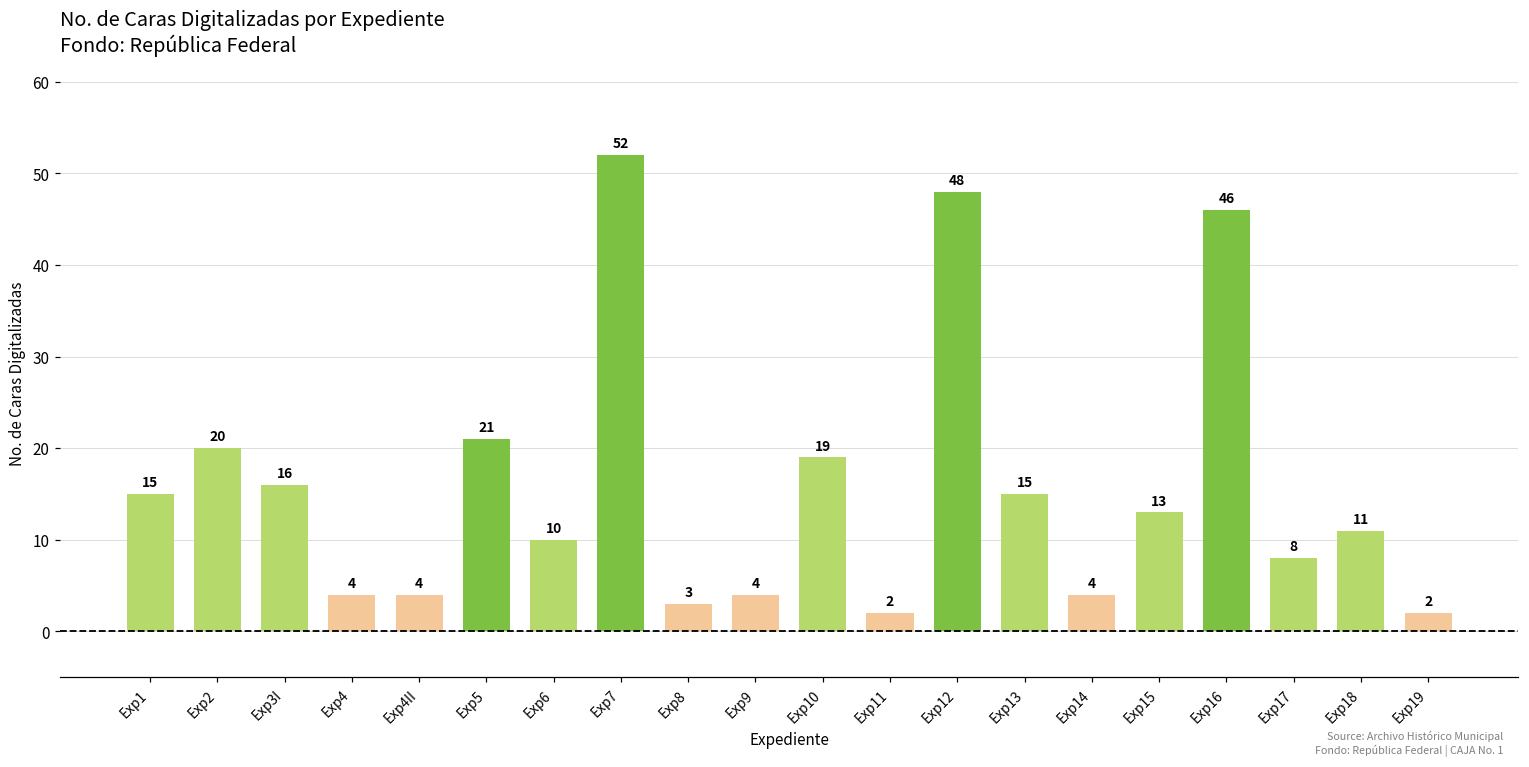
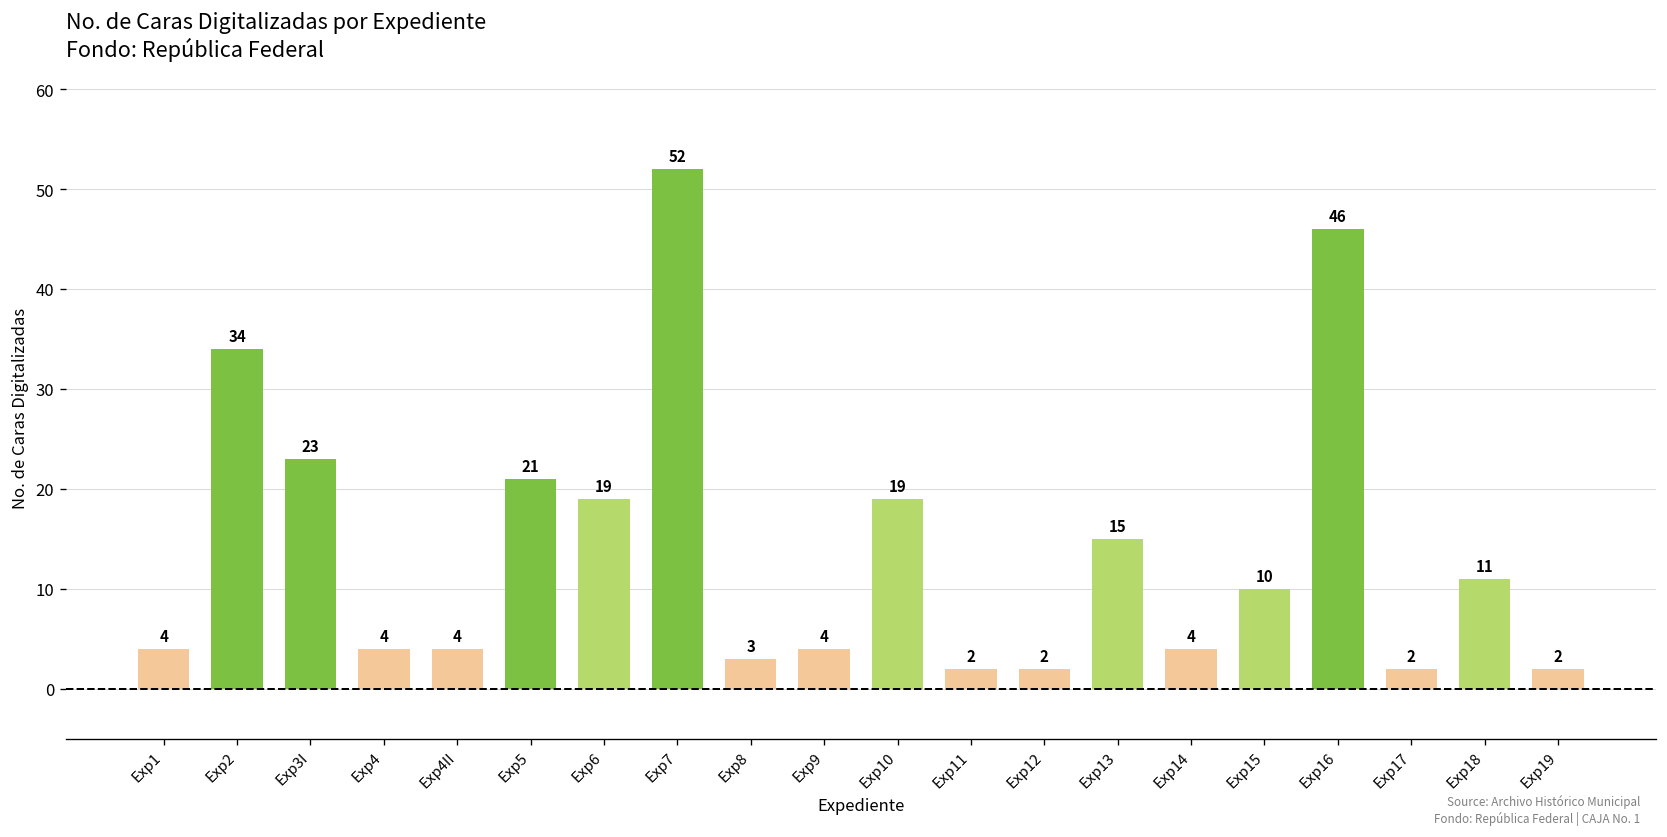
  {
-   "Exp1": 15,
-   "Exp2": 20,
-   "Exp3I": 16,
+   "Exp1": 4,
+   "Exp2": 34,
+   "Exp3I": 23,
    "Exp4": 4,
    "Exp4II": 4,
    "Exp5": 21,
-   "Exp6": 10,
+   "Exp6": 19,
    "Exp7": 52,
    "Exp8": 3,
    "Exp9": 4,
    "Exp10": 19,
    "Exp11": 2,
-   "Exp12": 48,
+   "Exp12": 2,
    "Exp13": 15,
    "Exp14": 4,
-   "Exp15": 13,
+   "Exp15": 10,
    "Exp16": 46,
-   "Exp17": 8,
+   "Exp17": 2,
    "Exp18": 11,
    "Exp19": 2
  }
